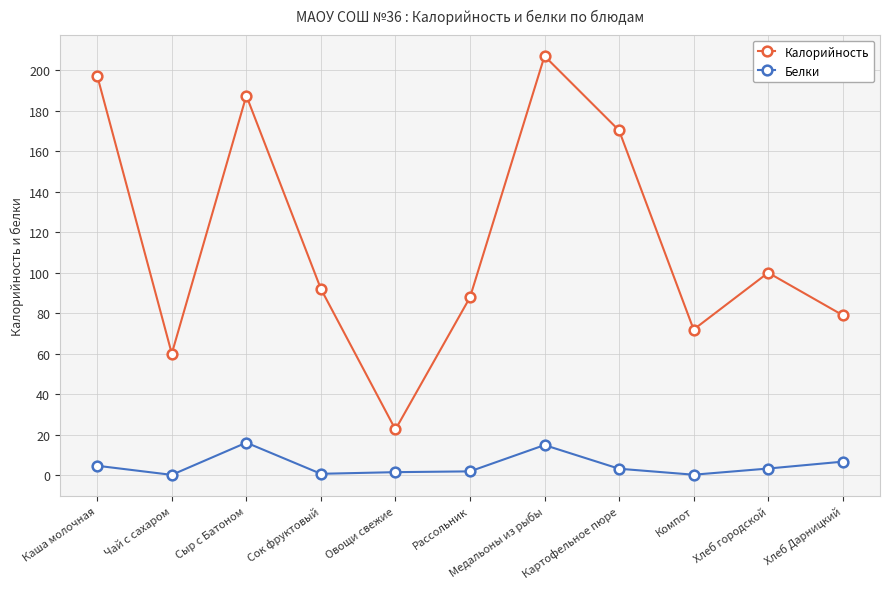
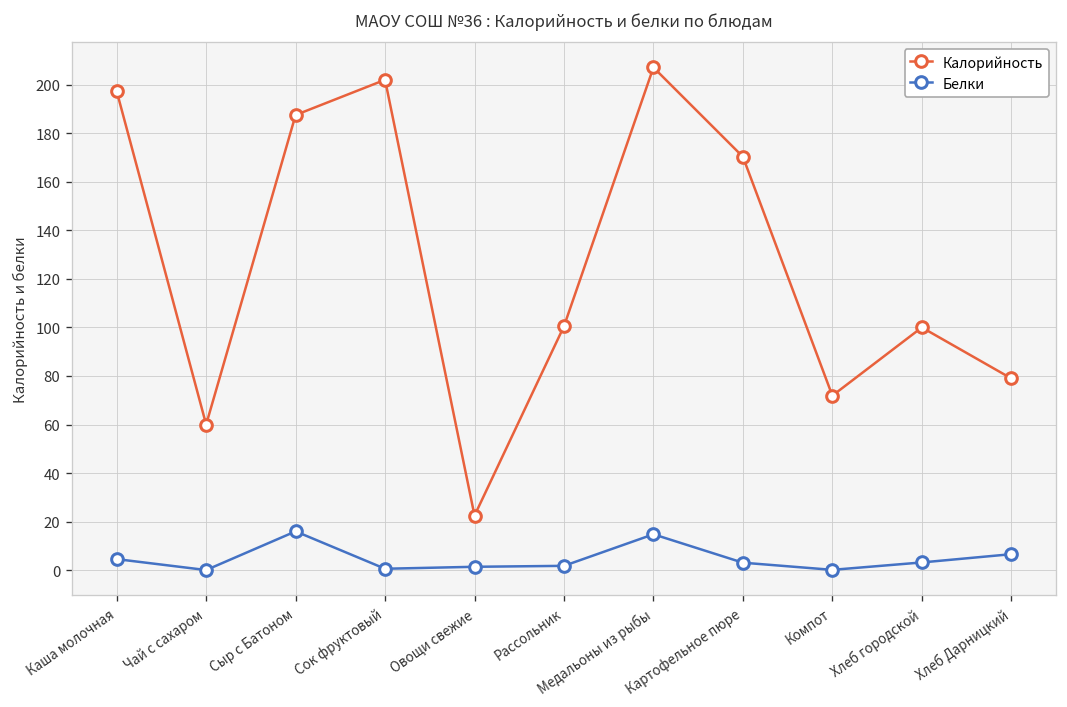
  {
    "Калорийность": {
      "Каша молочная": 197,
      "Чай с сахаром": 60,
      "Сыр с Батоном": 188,
-     "Сок фруктовый": 92,
+     "Сок фруктовый": 202,
      "Овощи свежие": 23,
-     "Рассольник": 88,
+     "Рассольник": 101,
      "Медальоны из рыбы": 207,
      "Картофельное пюре": 170,
      "Компот": 72,
      "Хлеб городской": 100,
      "Хлеб Дарницкий": 79
    },
    "Белки": {
      "Каша молочная": 5,
      "Чай с сахаром": 0,
      "Сыр с Батоном": 16,
      "Сок фруктовый": 1,
      "Овощи свежие": 1,
      "Рассольник": 2,
      "Медальоны из рыбы": 15,
      "Картофельное пюре": 3,
      "Компот": 0,
      "Хлеб городской": 3,
      "Хлеб Дарницкий": 7
    }
  }
